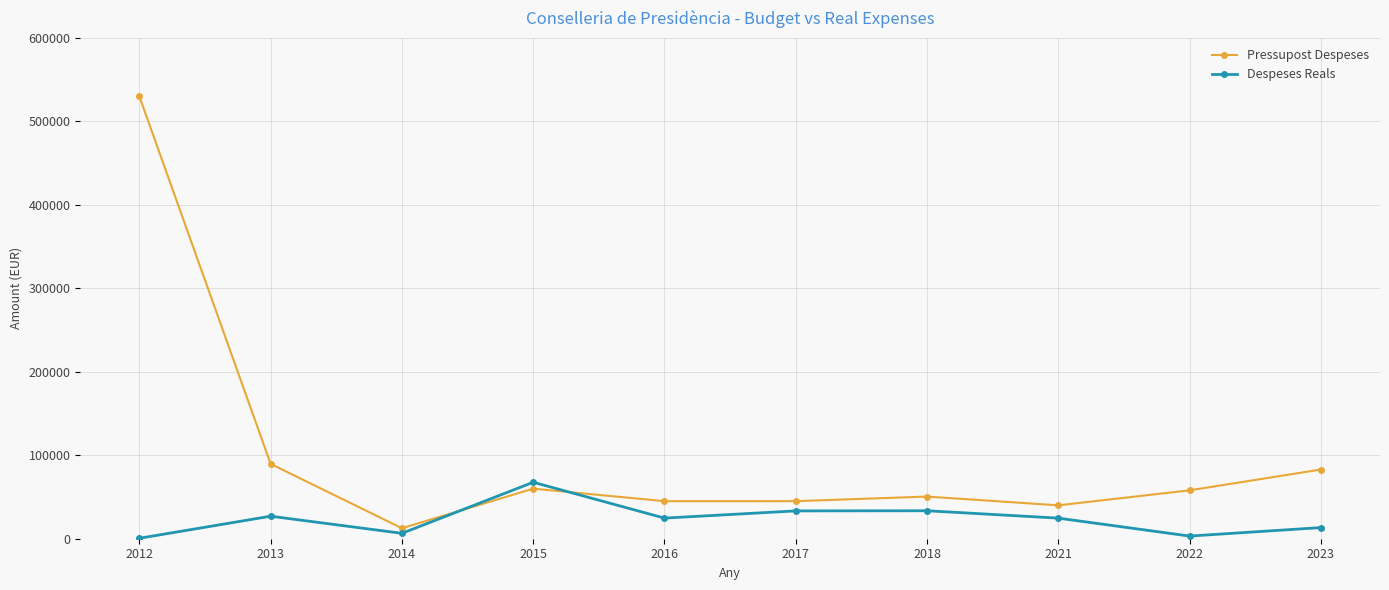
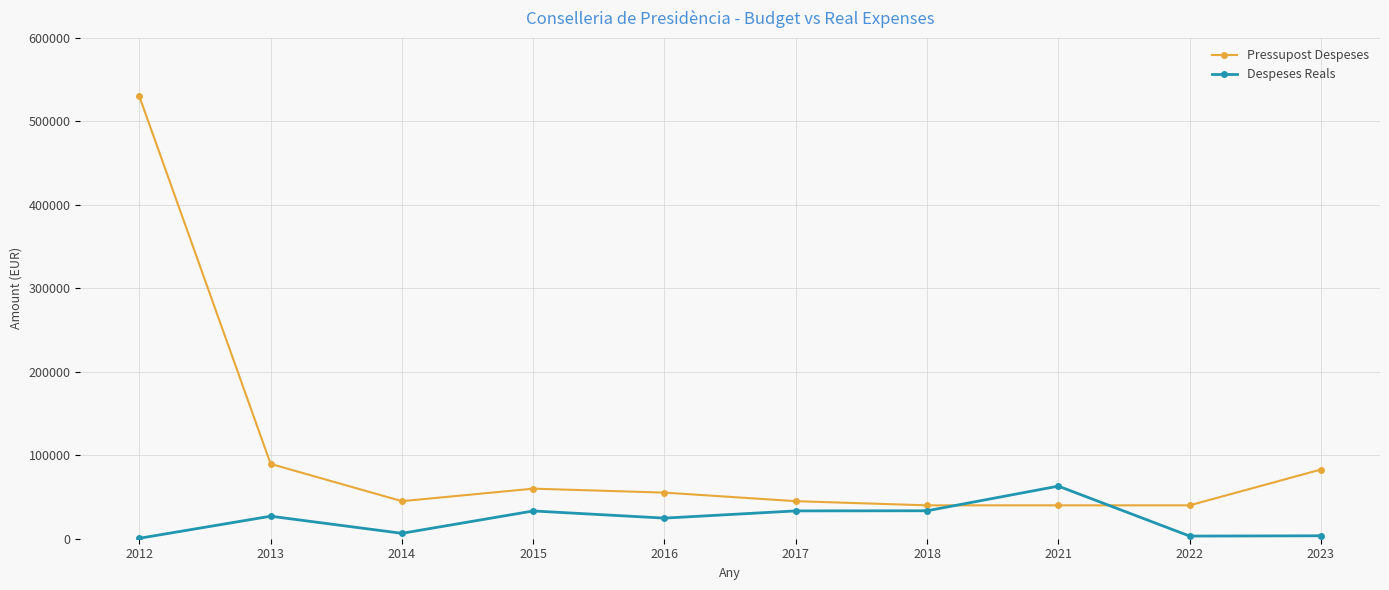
  {
    "Pressupost Despeses": {
      "2012": 530000,
      "2013": 90000,
-     "2014": 10000,
+     "2014": 50000,
      "2015": 60000,
-     "2016": 50000,
+     "2016": 60000,
      "2017": 50000,
-     "2018": 50000,
+     "2018": 40000,
      "2021": 40000,
-     "2022": 60000,
+     "2022": 40000,
      "2023": 80000
    },
    "Despeses Reals": {
      "2012": 0,
      "2013": 30000,
      "2014": 10000,
-     "2015": 70000,
+     "2015": 30000,
      "2016": 20000,
      "2017": 30000,
      "2018": 30000,
-     "2021": 20000,
+     "2021": 60000,
      "2022": 0,
-     "2023": 10000
+     "2023": 0
    }
  }
